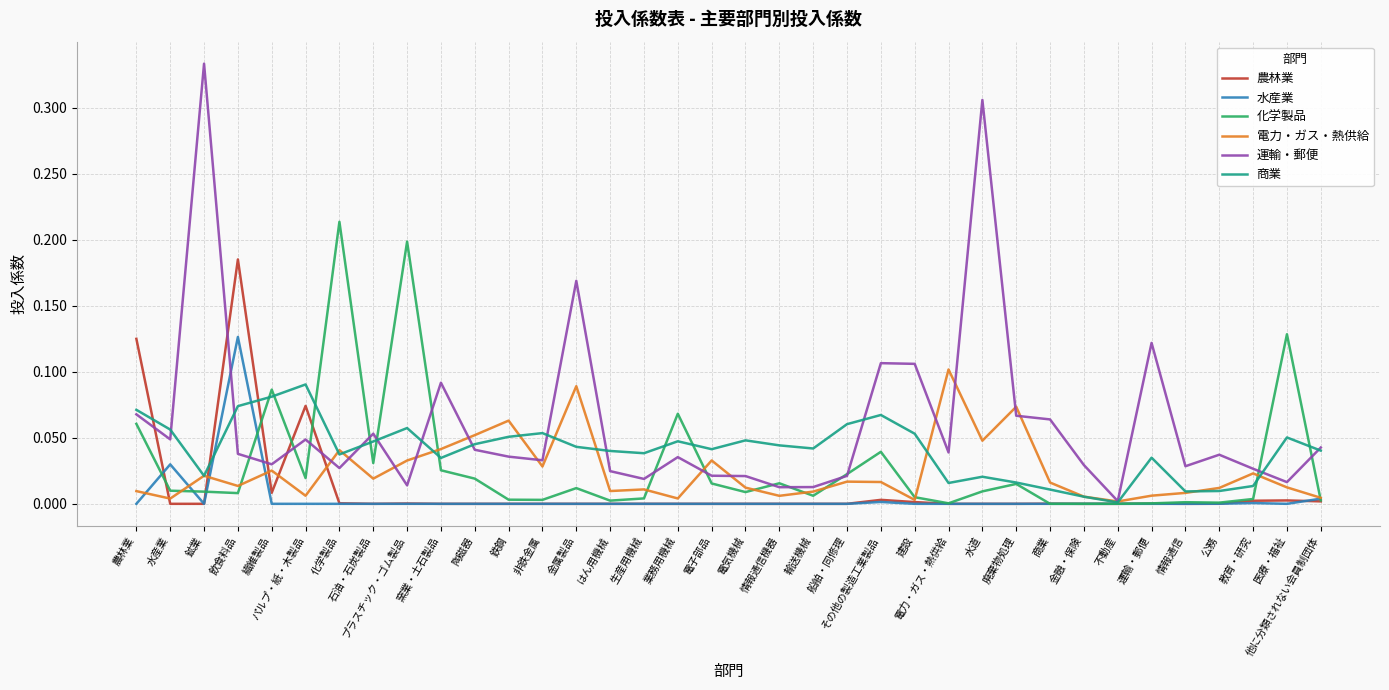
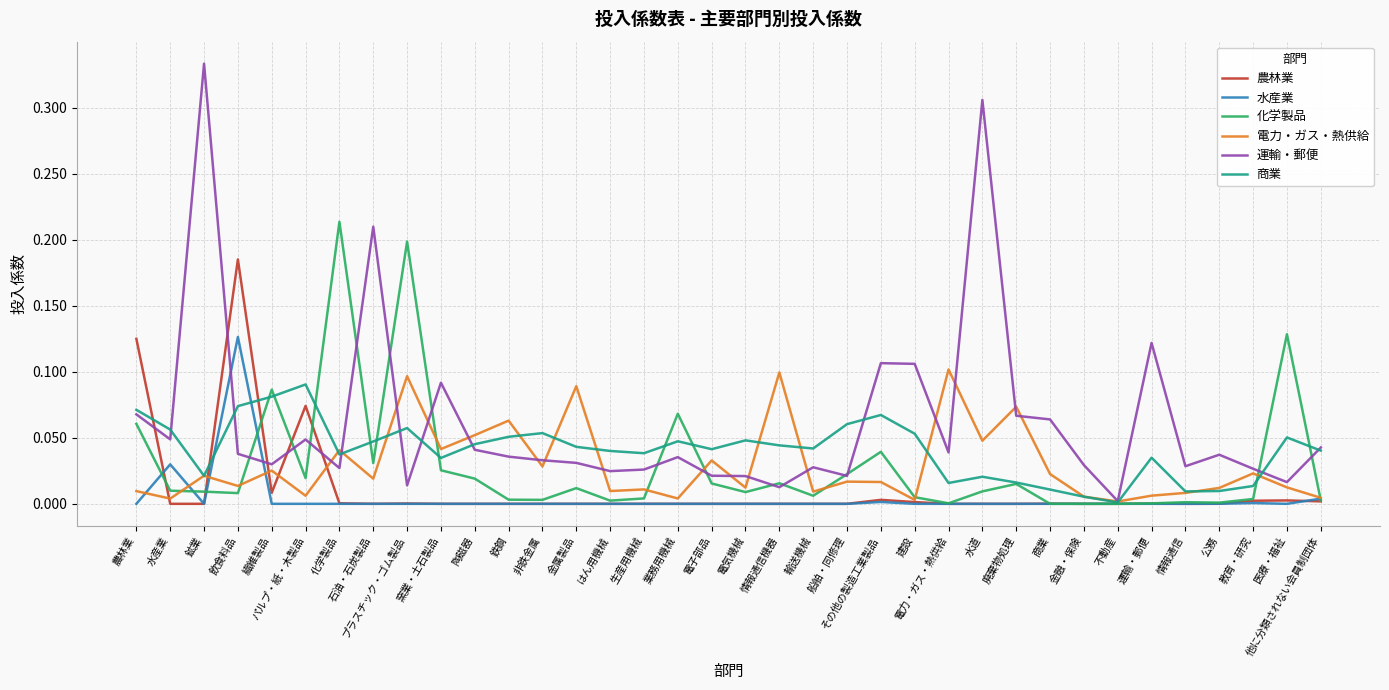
  {
    "農林業": {
      "農林業": 0.125,
      "水産業": 0.000,
      "飲食料品": 0.185,
      "繊維製品": 0.008,
      "パルプ・紙・木製品": 0.074,
      "医療・福祉": 0.003
    },
    "水産業": {
      "農林業": 0.000,
      "水産業": 0.030,
      "飲食料品": 0.126,
      "繊維製品": 0.000,
      "パルプ・紙・木製品": 0.000,
      "医療・福祉": 0.000
    },
    "電力・ガス・熱供給": {
      "農林業": 0.010,
      "水産業": 0.004,
      "飲食料品": 0.014,
      "繊維製品": 0.025,
      "パルプ・紙・木製品": 0.006,
      "化学製品": 0.041,
      "石油・石炭製品": 0.019,
-     "プラスチック・ゴム製品": 0.033,
+     "プラスチック・ゴム製品": 0.097,
      "窯業・土石製品": 0.041,
      "陶磁器": 0.052,
      "鉄鋼": 0.063,
      "非鉄金属": 0.028,
      "金属製品": 0.089,
      "はん用機械": 0.010,
      "生産用機械": 0.011,
      "業務用機械": 0.004,
      "電子部品": 0.033,
      "電気機械": 0.012,
-     "情報通信機器": 0.006,
+     "情報通信機器": 0.099,
      "輸送機械": 0.009,
      "船舶・同修理": 0.017,
      "その他の製造工業製品": 0.017,
      "電力・ガス・熱供給": 0.102,
      "水道": 0.048,
      "廃棄物処理": 0.073,
-     "商業": 0.016,
+     "商業": 0.023,
      "運輸・郵便": 0.006,
      "公務": 0.012,
      "教育・研究": 0.023,
      "医療・福祉": 0.012
    },
    "運輸・郵便": {
      "農林業": 0.068,
      "水産業": 0.049,
      "鉱業": 0.333,
      "飲食料品": 0.038,
      "繊維製品": 0.030,
      "パルプ・紙・木製品": 0.049,
      "化学製品": 0.027,
-     "石油・石炭製品": 0.053,
+     "石油・石炭製品": 0.210,
      "プラスチック・ゴム製品": 0.014,
      "窯業・土石製品": 0.092,
      "陶磁器": 0.041,
      "鉄鋼": 0.036,
      "非鉄金属": 0.033,
-     "金属製品": 0.169,
+     "金属製品": 0.031,
      "はん用機械": 0.025,
-     "生産用機械": 0.019,
+     "生産用機械": 0.026,
      "業務用機械": 0.035,
      "電子部品": 0.021,
      "電気機械": 0.021,
      "情報通信機器": 0.013,
-     "輸送機械": 0.013,
+     "輸送機械": 0.028,
      "その他の製造工業製品": 0.106,
      "建設": 0.106,
      "電力・ガス・熱供給": 0.039,
      "水道": 0.306,
      "廃棄物処理": 0.067,
      "商業": 0.064,
      "金融・保険": 0.029,
      "運輸・郵便": 0.122,
      "情報通信": 0.028,
      "公務": 0.037,
      "教育・研究": 0.027,
      "医療・福祉": 0.016,
      "他に分類されない会員制団体": 0.043
    }
  }
